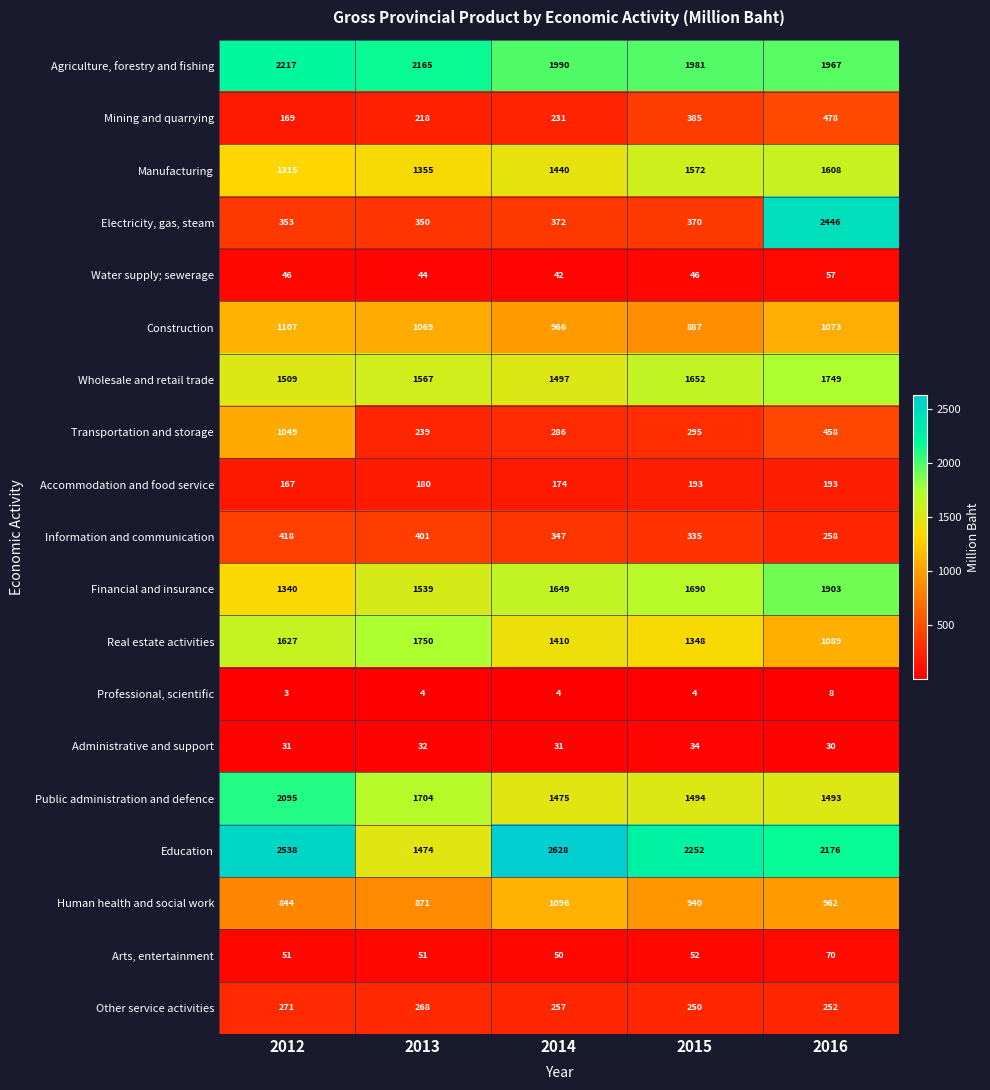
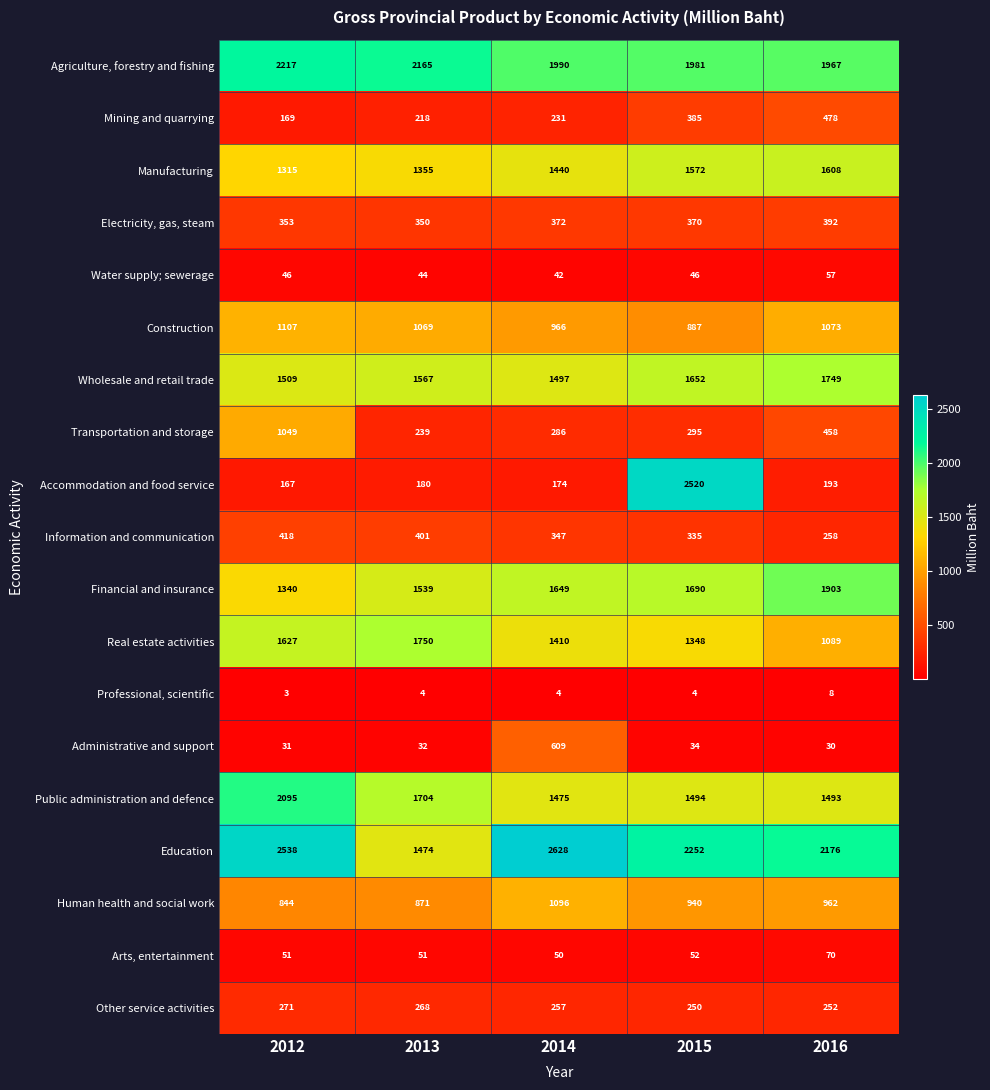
  {
    "Agriculture, forestry and fishing": {
      "2012": 2217,
      "2013": 2165,
      "2014": 1990,
      "2015": 1981,
      "2016": 1967
    },
    "Mining and quarrying": {
      "2012": 169,
      "2013": 218,
      "2014": 231,
      "2015": 385,
      "2016": 478
    },
    "Manufacturing": {
      "2012": 1315,
      "2013": 1355,
      "2014": 1440,
      "2015": 1572,
      "2016": 1608
    },
    "Electricity, gas, steam": {
      "2012": 353,
      "2013": 350,
      "2014": 372,
      "2015": 370,
-     "2016": 2446
+     "2016": 392
    },
    "Water supply; sewerage": {
      "2012": 46,
      "2013": 44,
      "2014": 42,
      "2015": 46,
      "2016": 57
    },
    "Construction": {
      "2012": 1107,
      "2013": 1069,
      "2014": 966,
      "2015": 887,
      "2016": 1073
    },
    "Wholesale and retail trade": {
      "2012": 1509,
      "2013": 1567,
      "2014": 1497,
      "2015": 1652,
      "2016": 1749
    },
    "Transportation and storage": {
      "2012": 1049,
      "2013": 239,
      "2014": 286,
      "2015": 295,
      "2016": 458
    },
    "Accommodation and food service": {
      "2012": 167,
      "2013": 180,
      "2014": 174,
-     "2015": 193,
+     "2015": 2520,
      "2016": 193
    },
    "Information and communication": {
      "2012": 418,
      "2013": 401,
      "2014": 347,
      "2015": 335,
      "2016": 258
    },
    "Financial and insurance": {
      "2012": 1340,
      "2013": 1539,
      "2014": 1649,
      "2015": 1690,
      "2016": 1903
    },
    "Real estate activities": {
      "2012": 1627,
      "2013": 1750,
      "2014": 1410,
      "2015": 1348,
      "2016": 1089
    },
    "Professional, scientific": {
      "2012": 3,
      "2013": 4,
      "2014": 4,
      "2015": 4,
      "2016": 8
    },
    "Administrative and support": {
      "2012": 31,
      "2013": 32,
-     "2014": 31,
+     "2014": 609,
      "2015": 34,
      "2016": 30
    },
    "Public administration and defence": {
      "2012": 2095,
      "2013": 1704,
      "2014": 1475,
      "2015": 1494,
      "2016": 1493
    },
    "Education": {
      "2012": 2538,
      "2013": 1474,
      "2014": 2628,
      "2015": 2252,
      "2016": 2176
    },
    "Human health and social work": {
      "2012": 844,
      "2013": 871,
      "2014": 1096,
      "2015": 940,
      "2016": 962
    },
    "Arts, entertainment": {
      "2012": 51,
      "2013": 51,
      "2014": 50,
      "2015": 52,
      "2016": 70
    },
    "Other service activities": {
      "2012": 271,
      "2013": 268,
      "2014": 257,
      "2015": 250,
      "2016": 252
    }
  }
